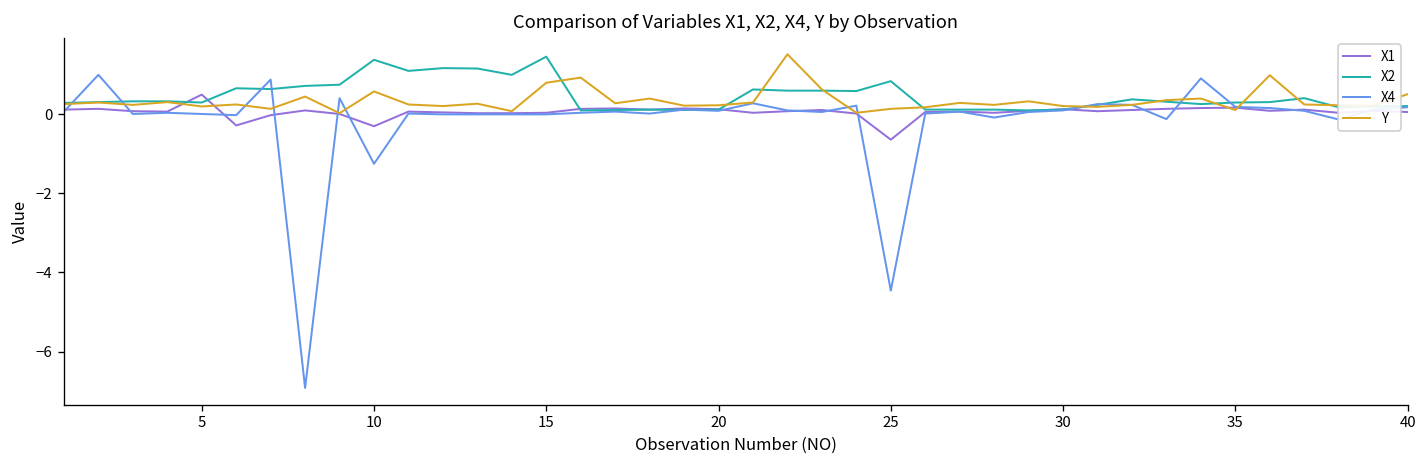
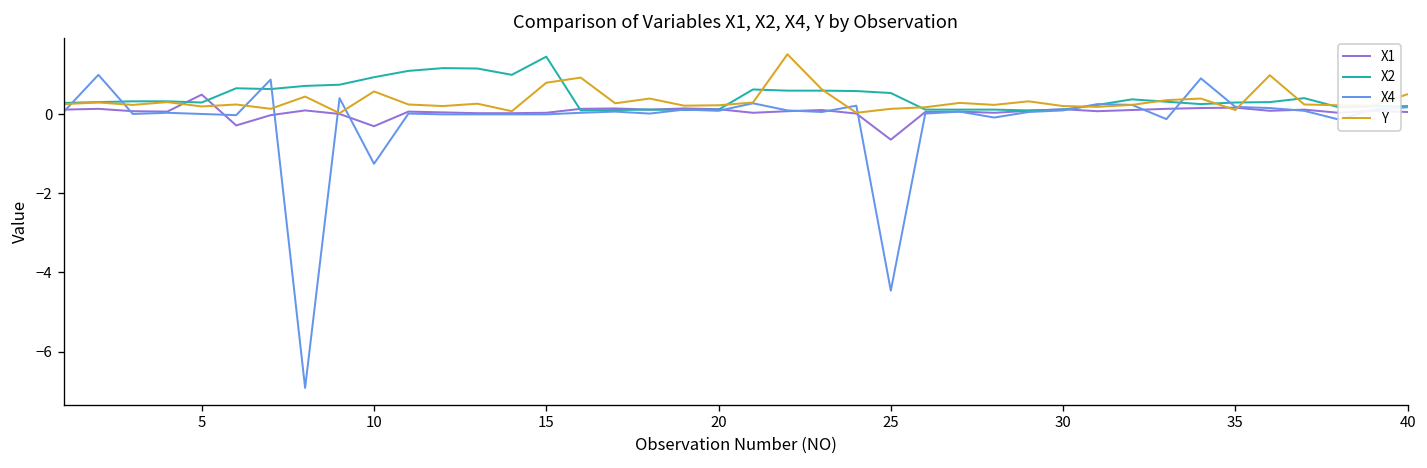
  {
    "X1": {
      "5": 0.5,
      "10": -0.3,
      "25": -0.6,
      "40": 0.1
    },
    "X2": {
      "5": 0.3,
-     "10": 1.4,
+     "10": 0.9,
      "15": 1.5,
-     "25": 0.8,
+     "25": 0.5,
      "35": 0.3
    },
    "X4": {
      "5": 0.0,
      "10": -1.3,
      "25": -4.5
    },
    "Y": {
      "5": 0.2,
      "10": 0.6,
      "15": 0.8,
      "20": 0.2,
      "25": 0.1,
      "30": 0.2,
      "40": 0.5
    }
  }
